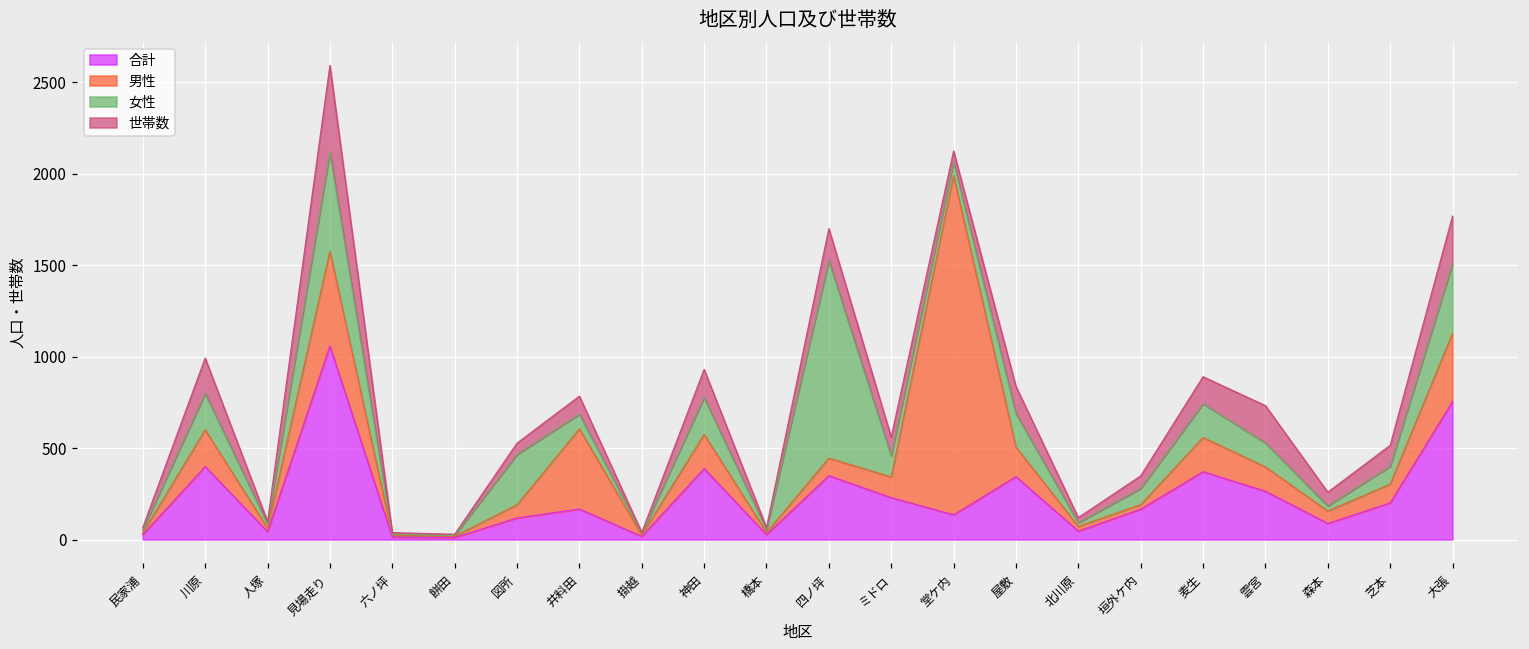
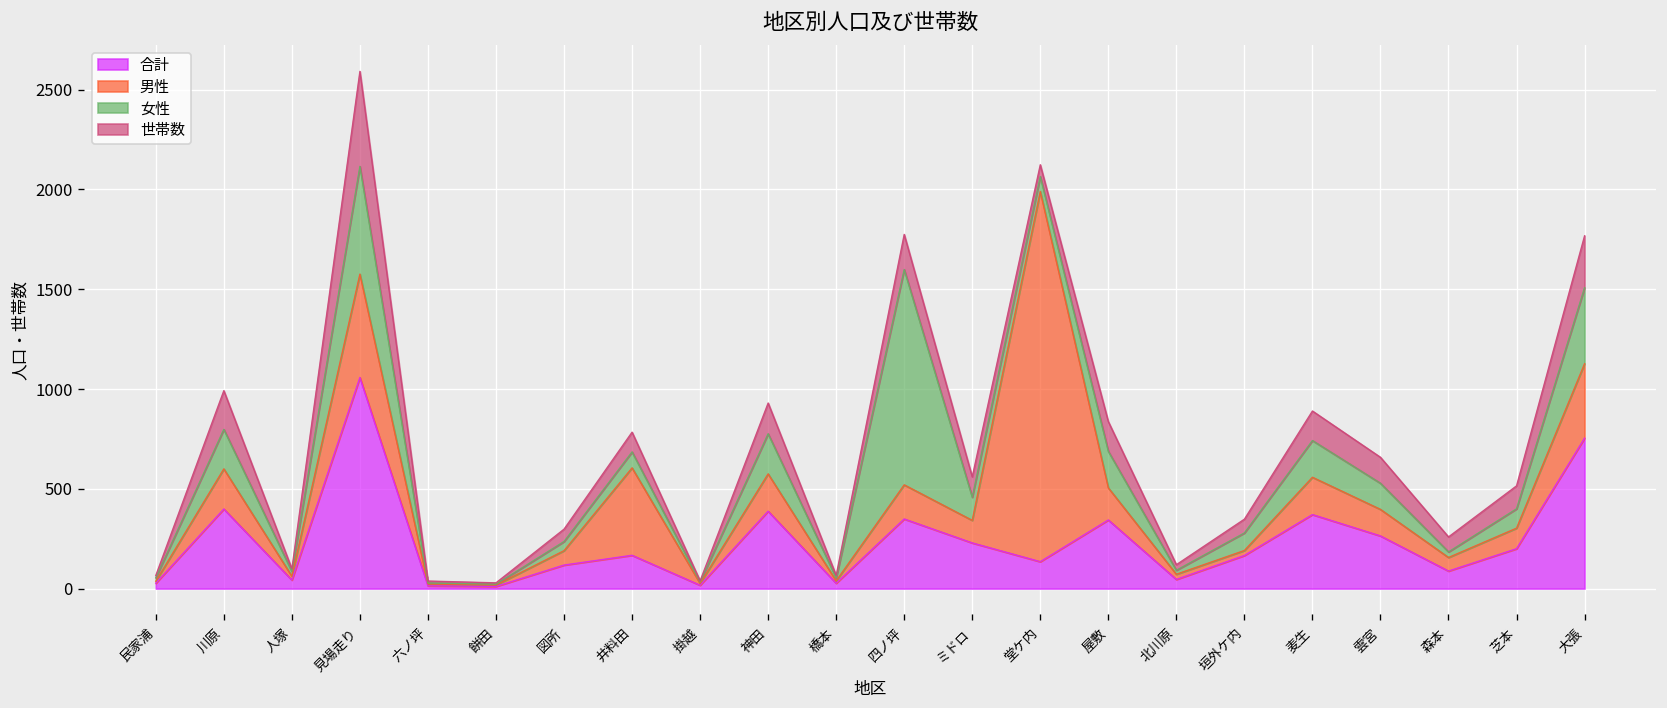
  {
    "合計": {
      "川原": 400,
      "人塚": 40,
      "見場走り": 1060,
      "図所": 120,
      "井料田": 170,
      "神田": 390,
      "四ノ坪": 350,
      "ミドロ": 230,
      "堂ケ内": 140,
      "屋敷": 340,
      "北川原": 50,
      "垣外ケ内": 170,
      "麦生": 370,
      "雲宮": 260,
      "森本": 90,
      "芝本": 200,
      "大張": 750
    },
    "男性": {
      "川原": 200,
      "人塚": 20,
      "見場走り": 520,
      "図所": 70,
      "井料田": 440,
      "神田": 190,
-     "四ノ坪": 100,
+     "四ノ坪": 170,
      "ミドロ": 110,
      "堂ケ内": 1860,
      "屋敷": 160,
      "北川原": 30,
      "垣外ケ内": 30,
      "麦生": 190,
      "雲宮": 130,
      "森本": 70,
      "芝本": 100,
      "大張": 370
    },
    "女性": {
      "川原": 200,
      "見場走り": 540,
-     "図所": 280,
+     "図所": 50,
      "井料田": 80,
      "神田": 200,
      "四ノ坪": 1080,
      "ミドロ": 120,
      "堂ケ内": 80,
      "屋敷": 180,
      "北川原": 20,
      "垣外ケ内": 90,
      "麦生": 180,
      "雲宮": 130,
      "森本": 30,
      "芝本": 100,
      "大張": 380
    },
    "世帯数": {
      "川原": 190,
      "見場走り": 480,
      "図所": 60,
      "井料田": 100,
      "神田": 150,
      "四ノ坪": 180,
      "ミドロ": 100,
      "堂ケ内": 60,
      "屋敷": 150,
      "北川原": 30,
      "垣外ケ内": 70,
      "麦生": 150,
-     "雲宮": 200,
+     "雲宮": 130,
      "森本": 80,
      "芝本": 120,
      "大張": 260
    }
  }
